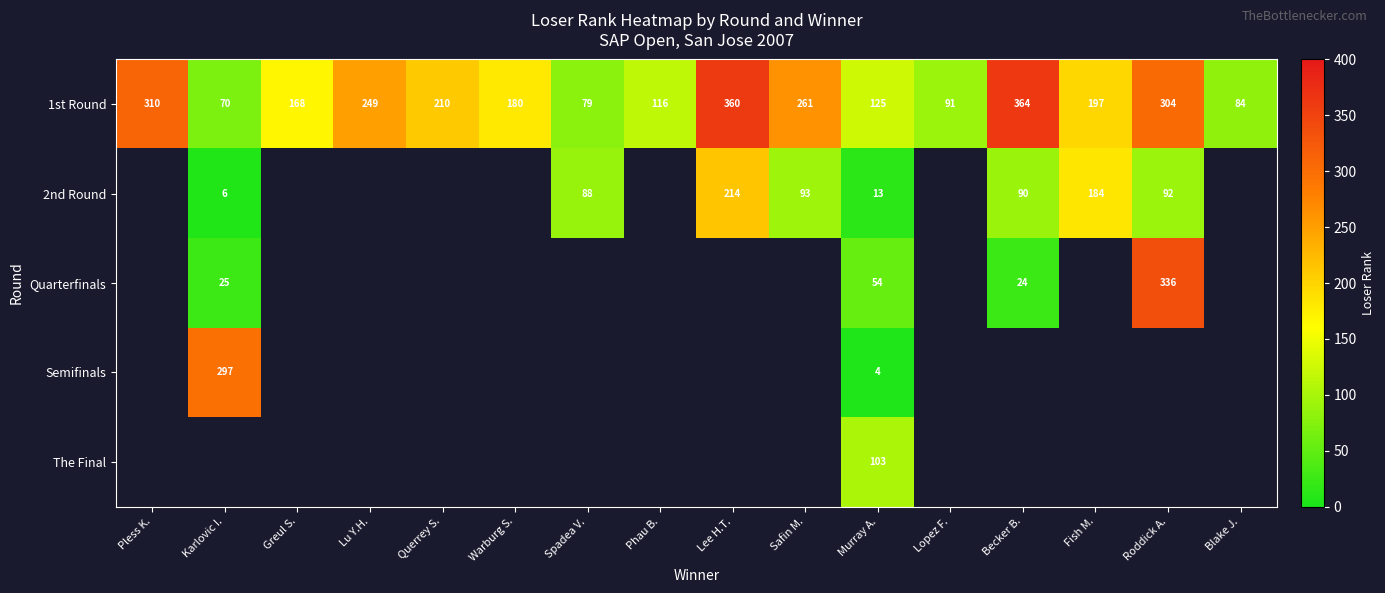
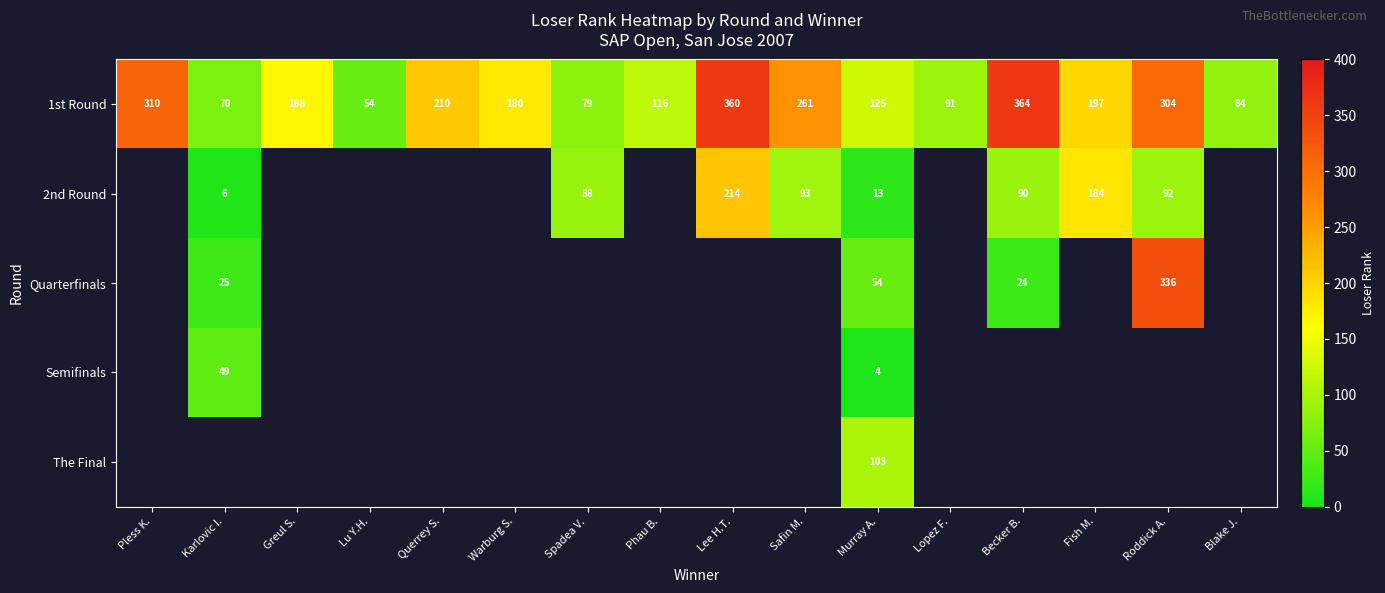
  {
    "1st Round": {
      "Pless K.": 310,
      "Karlovic I.": 70,
      "Greul S.": 168,
-     "Lu Y.H.": 249,
+     "Lu Y.H.": 54,
      "Querrey S.": 210,
      "Warburg S.": 180,
      "Spadea V.": 79,
      "Phau B.": 116,
      "Lee H.T.": 360,
      "Safin M.": 261,
      "Murray A.": 125,
      "Lopez F.": 91,
      "Becker B.": 364,
      "Fish M.": 197,
      "Roddick A.": 304,
      "Blake J.": 84
    },
    "2nd Round": {
      "Karlovic I.": 6,
      "Spadea V.": 88,
      "Lee H.T.": 214,
      "Safin M.": 93,
      "Murray A.": 13,
      "Becker B.": 90,
      "Fish M.": 184,
      "Roddick A.": 92
    },
    "Quarterfinals": {
      "Karlovic I.": 25,
      "Murray A.": 54,
      "Becker B.": 24,
      "Roddick A.": 336
    },
    "Semifinals": {
-     "Karlovic I.": 297,
+     "Karlovic I.": 49,
      "Murray A.": 4
    },
    "The Final": {
      "Murray A.": 103
    }
  }
